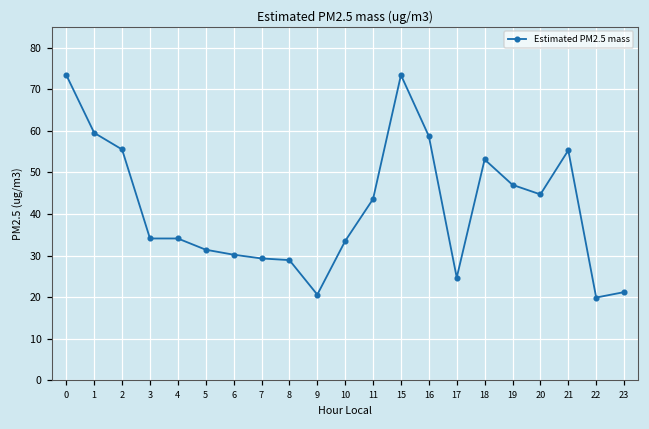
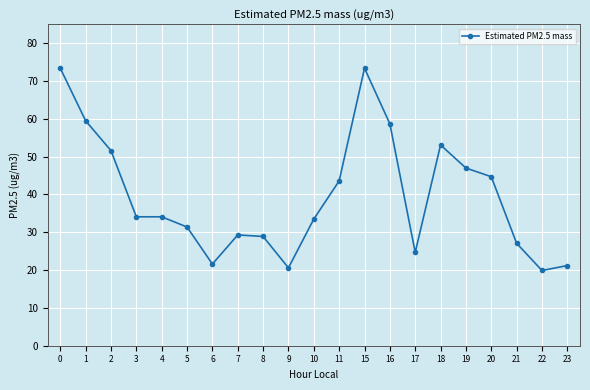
  {
    "0": 73,
    "1": 60,
-   "2": 56,
+   "2": 52,
    "3": 34,
    "4": 34,
    "5": 31,
-   "6": 30,
+   "6": 22,
    "7": 29,
    "8": 29,
    "9": 21,
    "10": 34,
    "11": 44,
    "15": 73,
    "16": 59,
    "17": 25,
    "18": 53,
    "19": 47,
    "20": 45,
-   "21": 55,
+   "21": 27,
    "22": 20,
    "23": 21
  }
